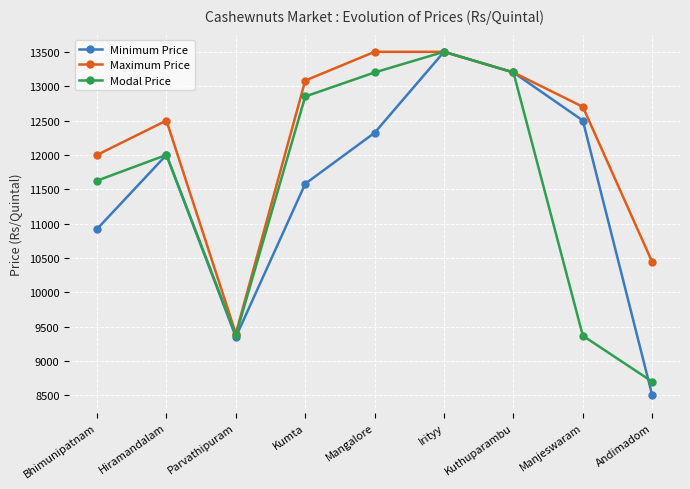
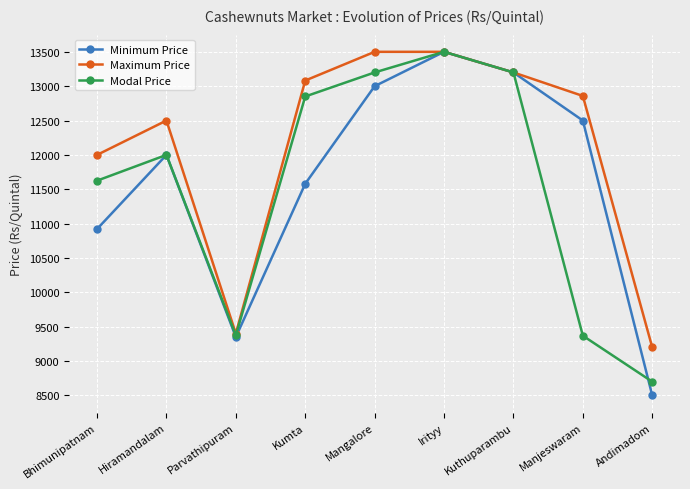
  {
    "Minimum Price": {
      "Bhimunipatnam": 10900,
      "Kumta": 11600,
-     "Mangalore": 12300,
+     "Mangalore": 13000,
      "Manjeswaram": 12500,
      "Andimadom": 8500
    },
    "Maximum Price": {
      "Bhimunipatnam": 12000,
      "Hiramandalam": 12500,
      "Kumta": 13100,
      "Mangalore": 13500,
-     "Manjeswaram": 12700,
-     "Andimadom": 10400
+     "Manjeswaram": 12900,
+     "Andimadom": 9200
    },
    "Modal Price": {
      "Bhimunipatnam": 11600,
      "Kumta": 12900,
      "Mangalore": 13200,
      "Manjeswaram": 9400,
      "Andimadom": 8700
    }
  }
